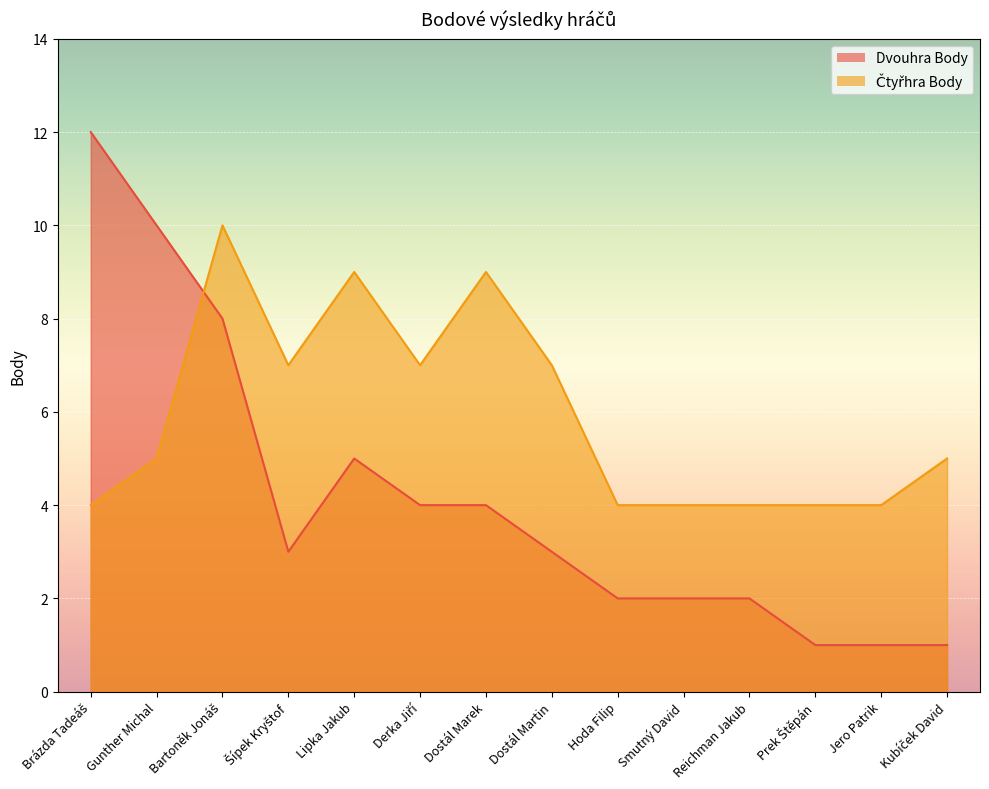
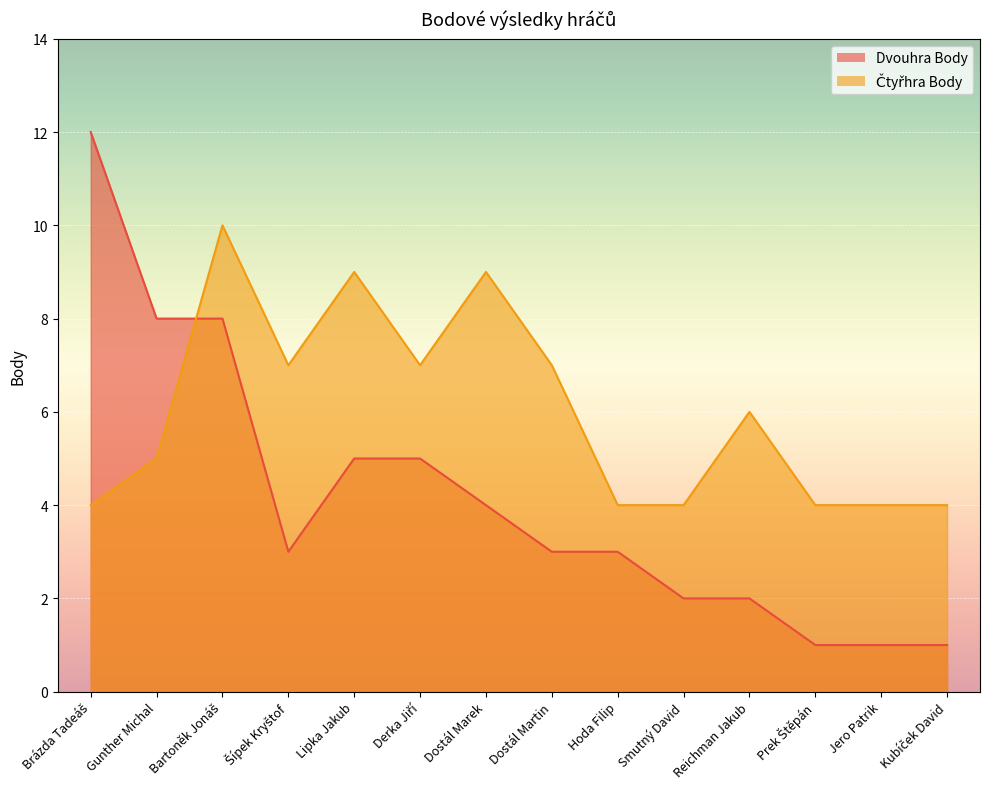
  {
    "Dvouhra Body": {
      "Brázda Tadeáš": 12,
-     "Gunther Michal": 10,
+     "Gunther Michal": 8,
      "Bartoněk Jonáš": 8,
      "Šípek Kryštof": 3,
      "Lipka Jakub": 5,
-     "Derka Jiří": 4,
+     "Derka Jiří": 5,
      "Dostál Marek": 4,
      "Dostál Martin": 3,
-     "Hoda Filip": 2,
+     "Hoda Filip": 3,
      "Smutný David": 2,
      "Reichman Jakub": 2,
      "Prek Štěpán": 1,
      "Jero Patrik": 1,
      "Kubíček David": 1
    },
    "Čtyřhra Body": {
      "Brázda Tadeáš": 4,
      "Gunther Michal": 5,
      "Bartoněk Jonáš": 10,
      "Šípek Kryštof": 7,
      "Lipka Jakub": 9,
      "Derka Jiří": 7,
      "Dostál Marek": 9,
      "Dostál Martin": 7,
      "Hoda Filip": 4,
      "Smutný David": 4,
-     "Reichman Jakub": 4,
+     "Reichman Jakub": 6,
      "Prek Štěpán": 4,
      "Jero Patrik": 4,
-     "Kubíček David": 5
+     "Kubíček David": 4
    }
  }
